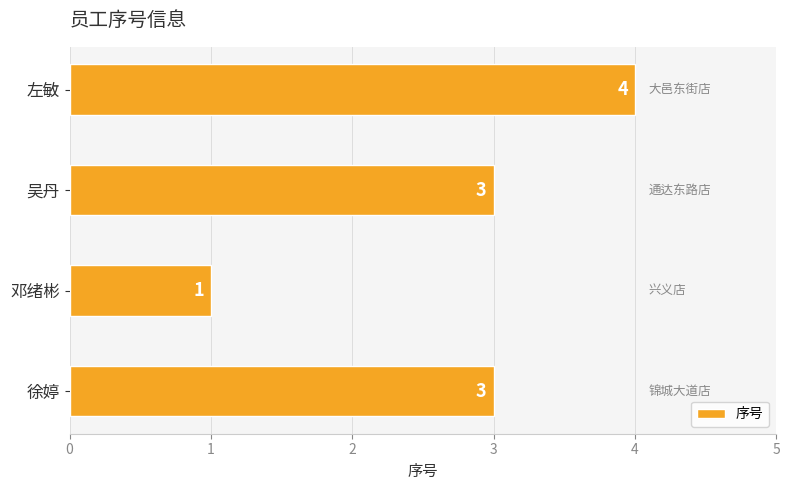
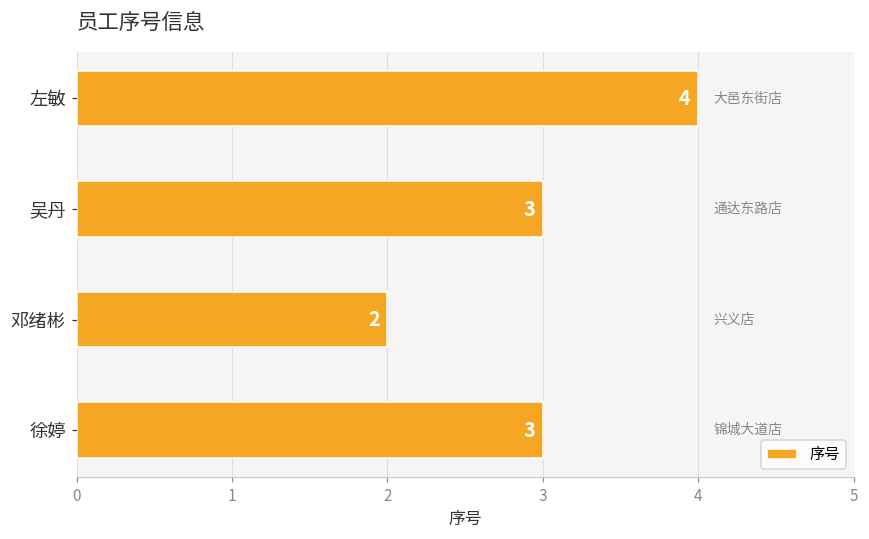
  {
    "左敏": 4,
    "吴丹": 3,
-   "邓绪彬": 1,
+   "邓绪彬": 2,
    "徐婷": 3
  }
